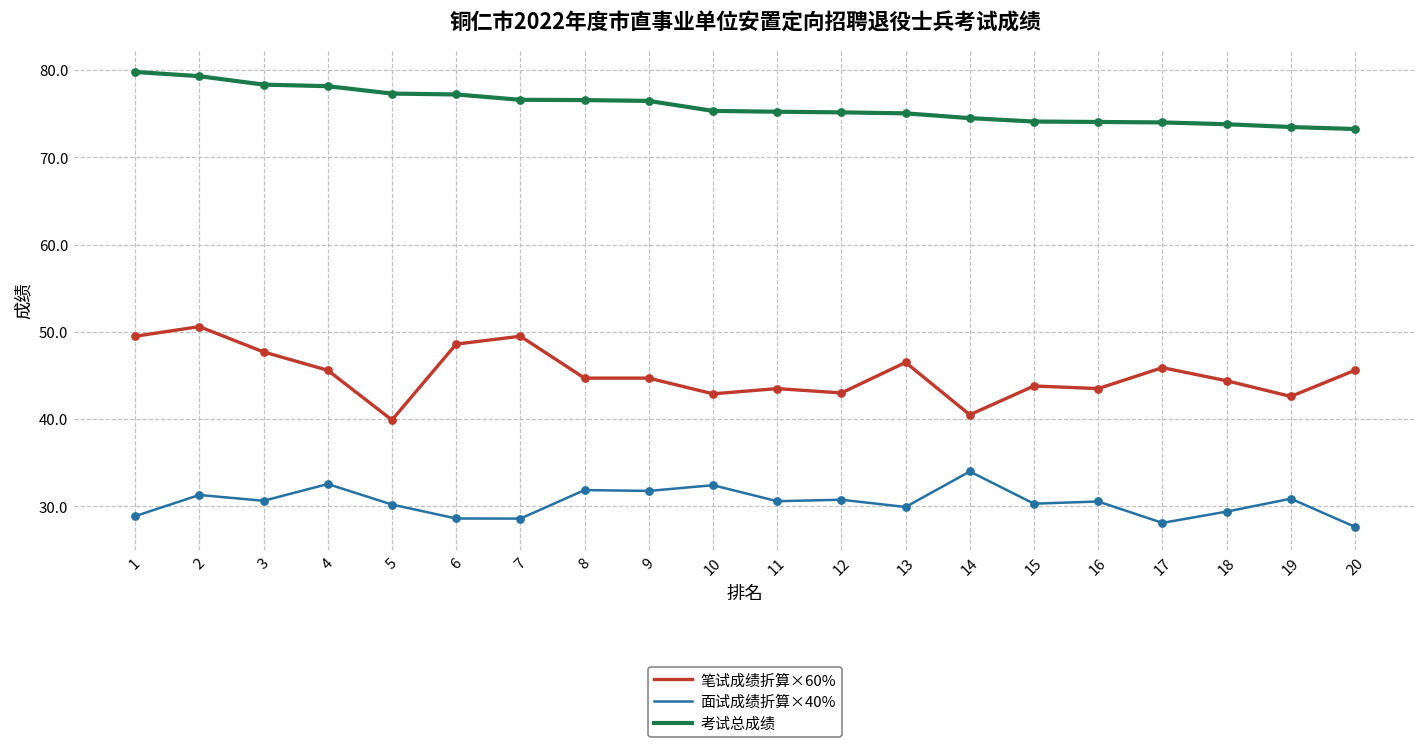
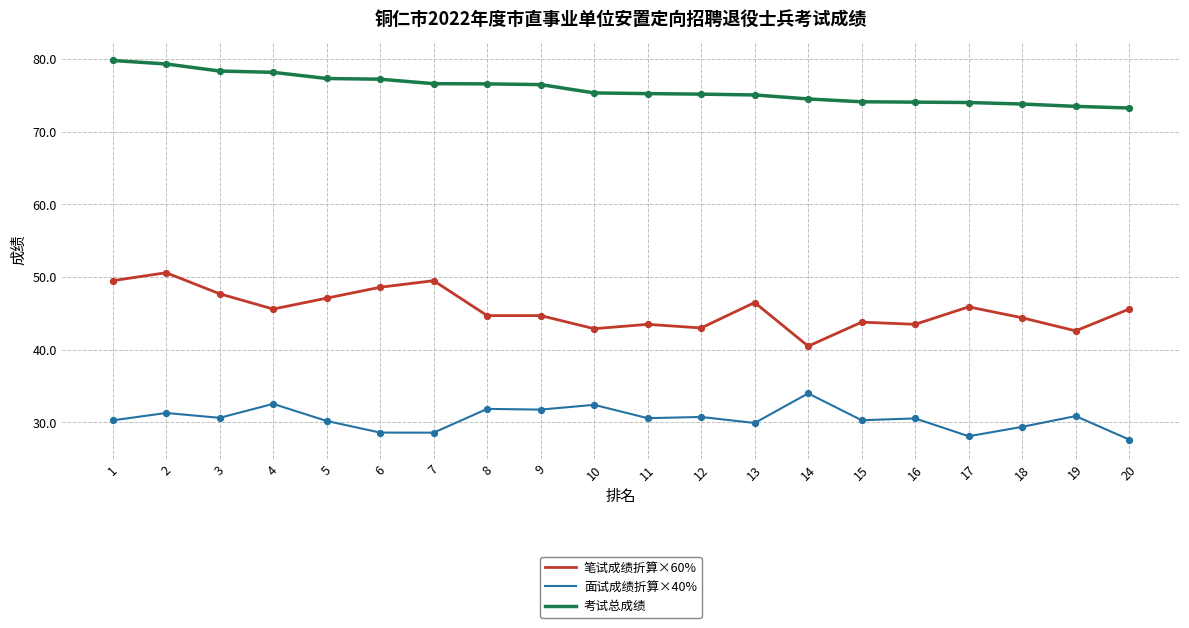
  {
    "笔试成绩折算×60%": {
      "1": 50,
      "2": 51,
      "3": 48,
      "4": 46,
-     "5": 40,
+     "5": 47,
      "6": 49,
      "7": 50,
      "8": 45,
      "9": 45,
      "10": 43,
      "11": 44,
      "12": 43,
      "13": 47,
      "14": 41,
      "15": 44,
      "16": 44,
      "17": 46,
      "18": 44,
      "19": 43,
      "20": 46
    },
    "面试成绩折算×40%": {
-     "1": 29,
+     "1": 30,
      "2": 31,
      "3": 31,
      "4": 33,
      "5": 30,
      "6": 29,
      "7": 29,
      "8": 32,
      "9": 32,
      "10": 32,
      "11": 31,
      "12": 31,
      "13": 30,
      "14": 34,
      "15": 30,
      "16": 31,
      "17": 28,
      "18": 29,
      "19": 31,
      "20": 28
    },
    "考试总成绩": {
      "1": 80,
      "2": 79,
      "3": 78,
      "4": 78,
      "5": 77,
      "6": 77,
      "7": 77,
      "8": 77,
      "9": 76,
      "10": 75,
      "11": 75,
      "12": 75,
      "13": 75,
      "14": 75,
      "15": 74,
      "16": 74,
      "17": 74,
      "18": 74,
      "19": 73,
      "20": 73
    }
  }
